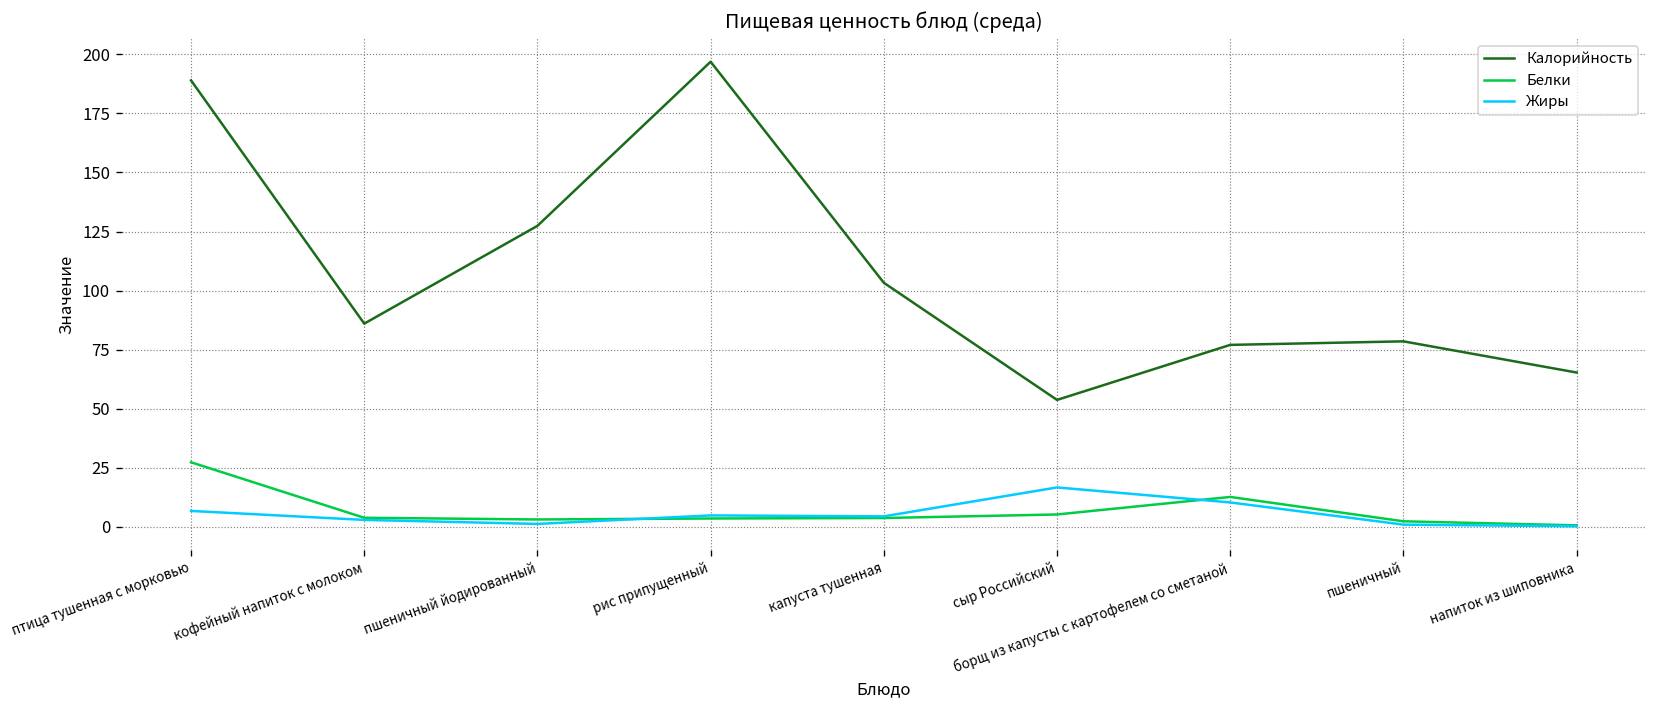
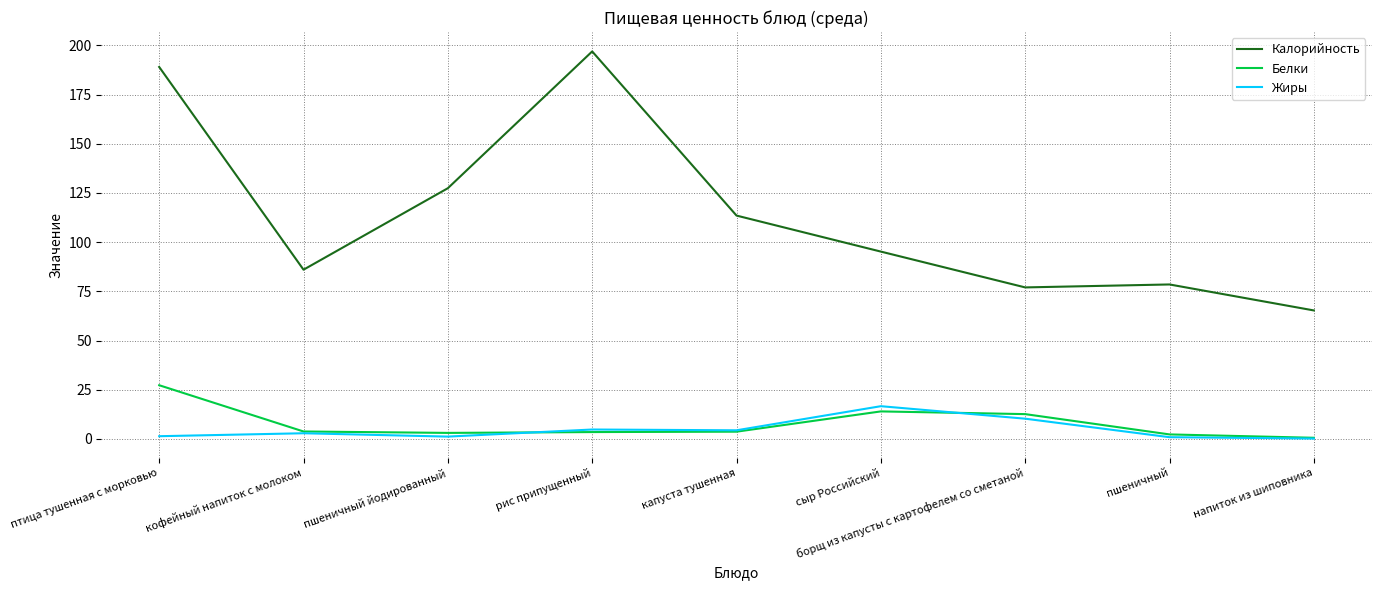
  {
    "Калорийность": {
      "птица тушенная с морковью": 189,
      "кофейный напиток с молоком": 86,
      "пшеничный йодированный": 127,
      "рис припущенный": 197,
-     "капуста тушенная": 103,
-     "сыр Российский": 54,
+     "капуста тушенная": 114,
+     "сыр Российский": 95,
      "борщ из капусты с картофелем со сметаной": 77,
      "пшеничный": 79,
      "напиток из шиповника": 65
    },
    "Белки": {
      "птица тушенная с морковью": 27,
      "пшеничный йодированный": 3,
      "рис припущенный": 4,
-     "сыр Российский": 5,
+     "сыр Российский": 14,
      "борщ из капусты с картофелем со сметаной": 13,
      "пшеничный": 2
    },
    "Жиры": {
-     "птица тушенная с морковью": 7,
+     "птица тушенная с морковью": 1,
      "пшеничный йодированный": 1,
      "рис припущенный": 5,
      "сыр Российский": 17,
      "борщ из капусты с картофелем со сметаной": 10,
      "пшеничный": 1
    }
  }
